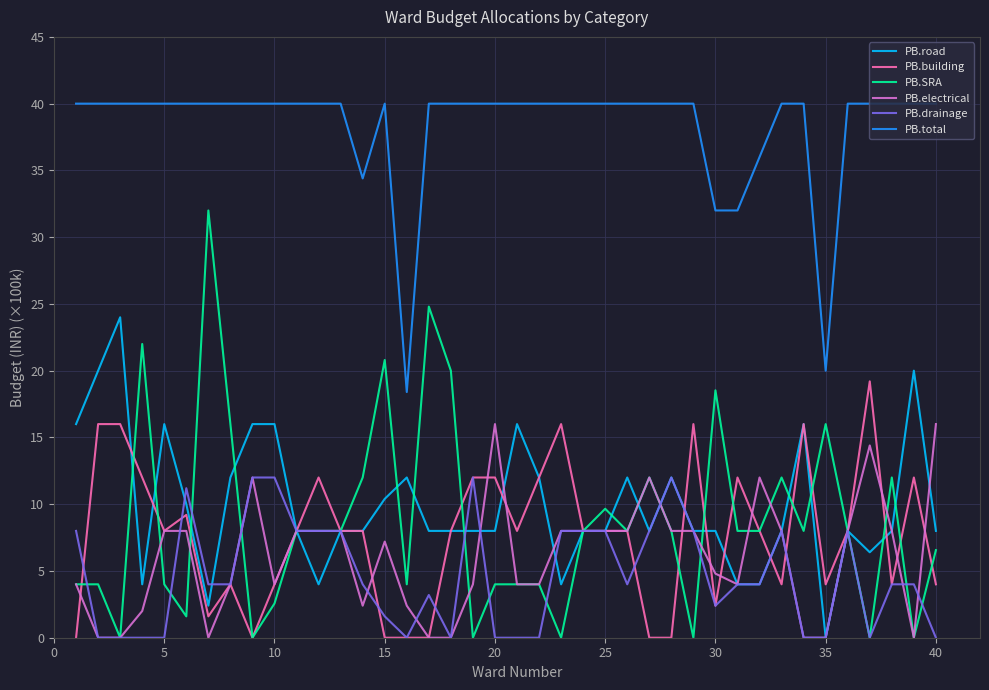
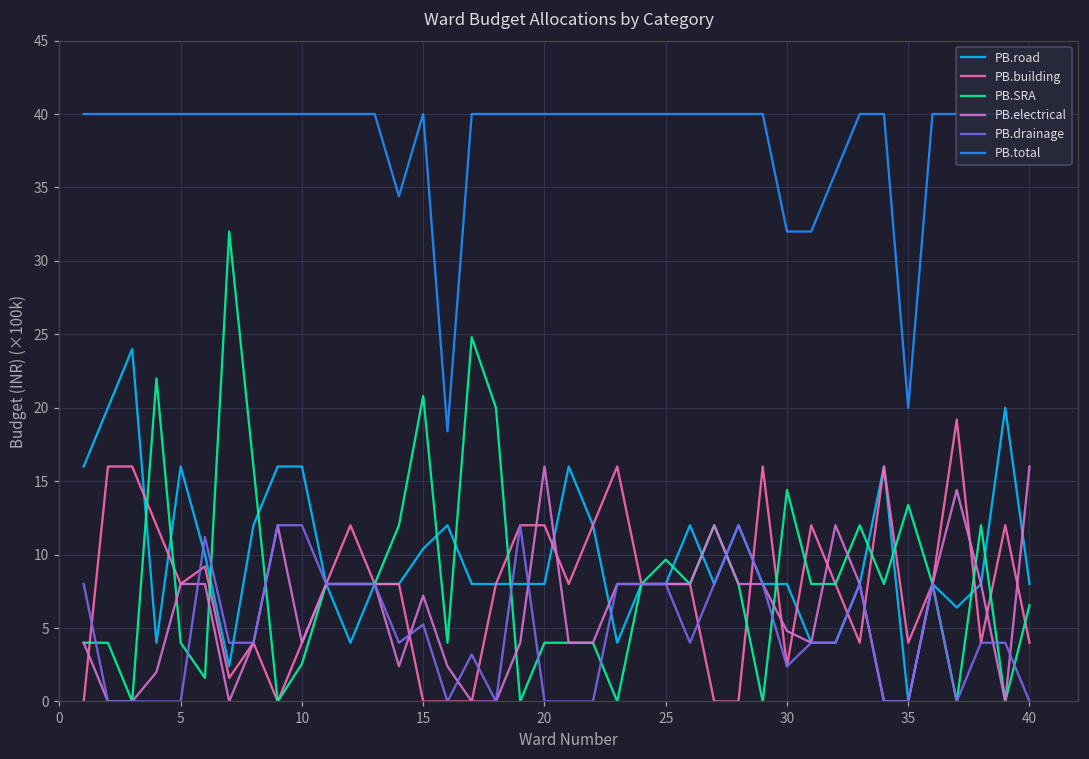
  {
    "PB.SRA": {
      "5": 4.0,
      "10": 2.6,
      "15": 20.8,
      "20": 4.0,
      "25": 9.7,
-     "30": 18.5,
-     "35": 16.0,
+     "30": 14.4,
+     "35": 13.4,
      "40": 6.6
    },
    "PB.drainage": {
      "5": 0.0,
      "10": 12.0,
-     "15": 1.6,
+     "15": 5.2,
      "20": 0.0,
      "40": 0.0
    }
  }
